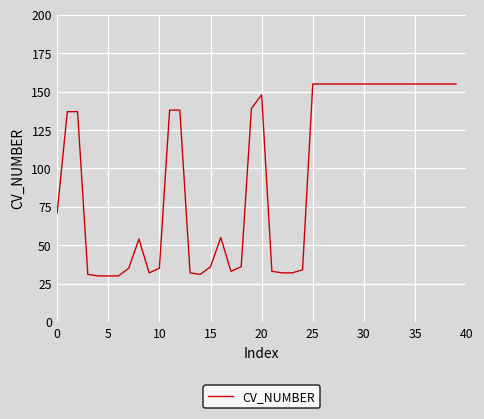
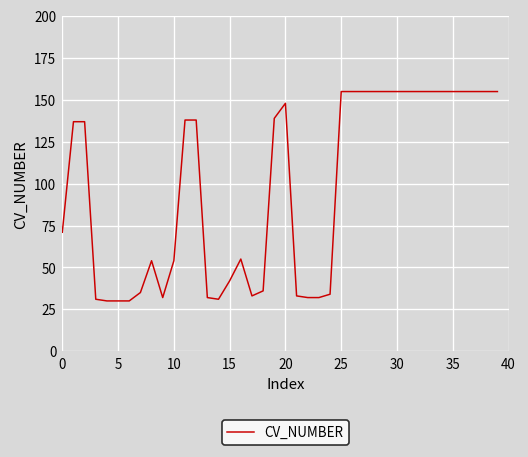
  {
    "0": 71,
    "5": 30,
-   "10": 35,
-   "15": 36,
+   "10": 54,
+   "15": 42,
    "20": 148,
    "25": 155,
    "30": 155,
    "35": 155
  }
